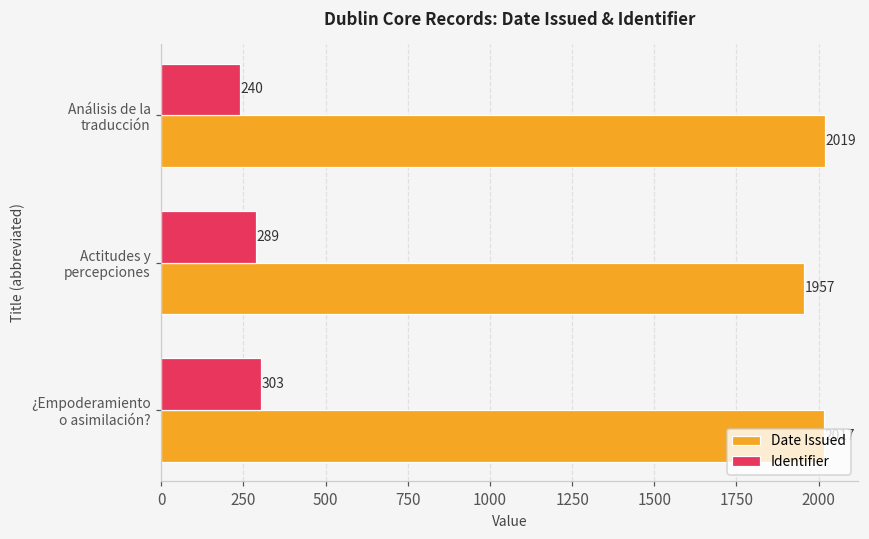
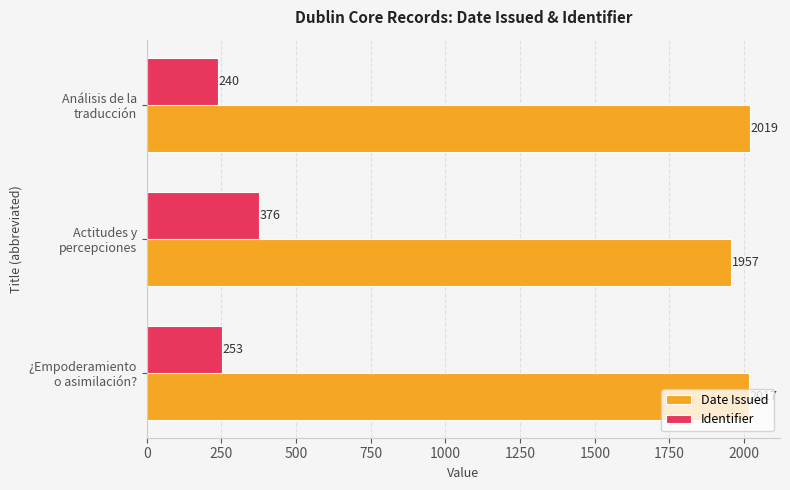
  {
    "Date Issued": {
      "Análisis de la traducción": 2019,
      "Actitudes y percepciones": 1957
    },
    "Identifier": {
      "Análisis de la traducción": 240,
-     "Actitudes y percepciones": 289,
-     "¿Empoderamiento o asimilación?": 303
+     "Actitudes y percepciones": 376,
+     "¿Empoderamiento o asimilación?": 253
    }
  }
